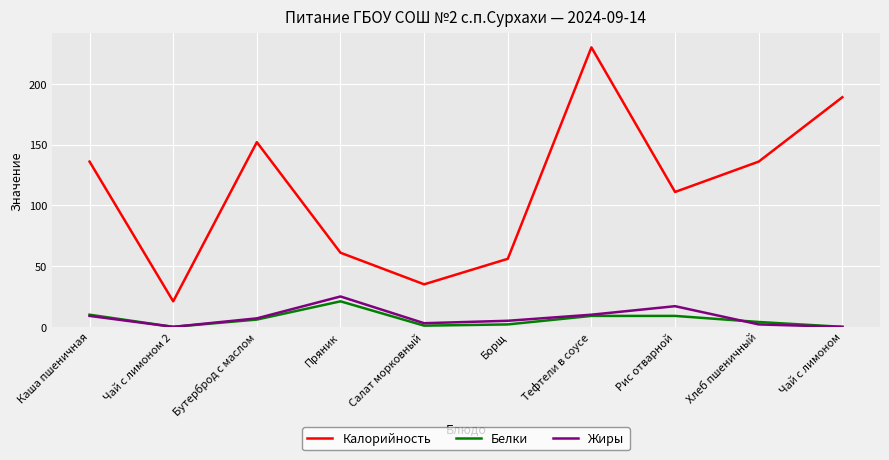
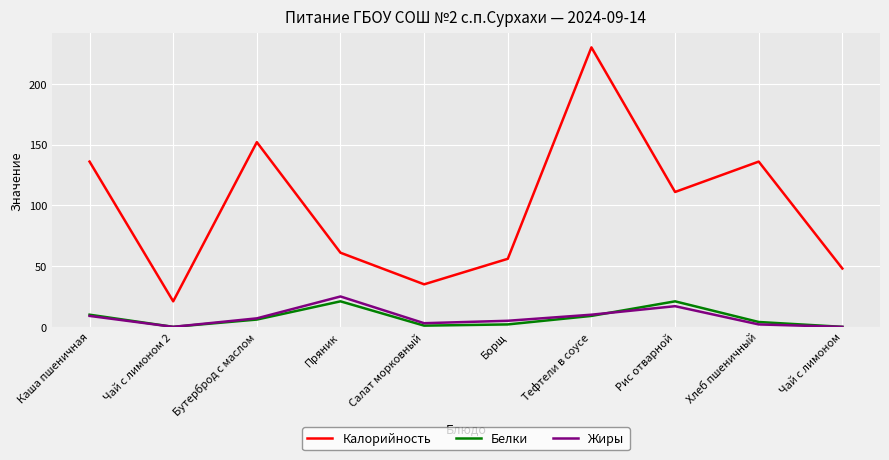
  {
    "Калорийность": {
      "Каша пшеничная": 136,
      "Чай с лимоном 2": 21,
      "Бутерброд с маслом": 152,
      "Пряник": 61,
      "Салат морковный": 35,
      "Борщ": 56,
      "Тефтели в соусе": 230,
      "Рис отварной": 111,
      "Хлеб пшеничный": 136,
-     "Чай с лимоном": 189
+     "Чай с лимоном": 48
    },
    "Белки": {
      "Пряник": 21,
      "Борщ": 2,
-     "Рис отварной": 9
+     "Рис отварной": 21
    },
    "Жиры": {
      "Пряник": 25,
      "Борщ": 5,
      "Рис отварной": 17
    }
  }
